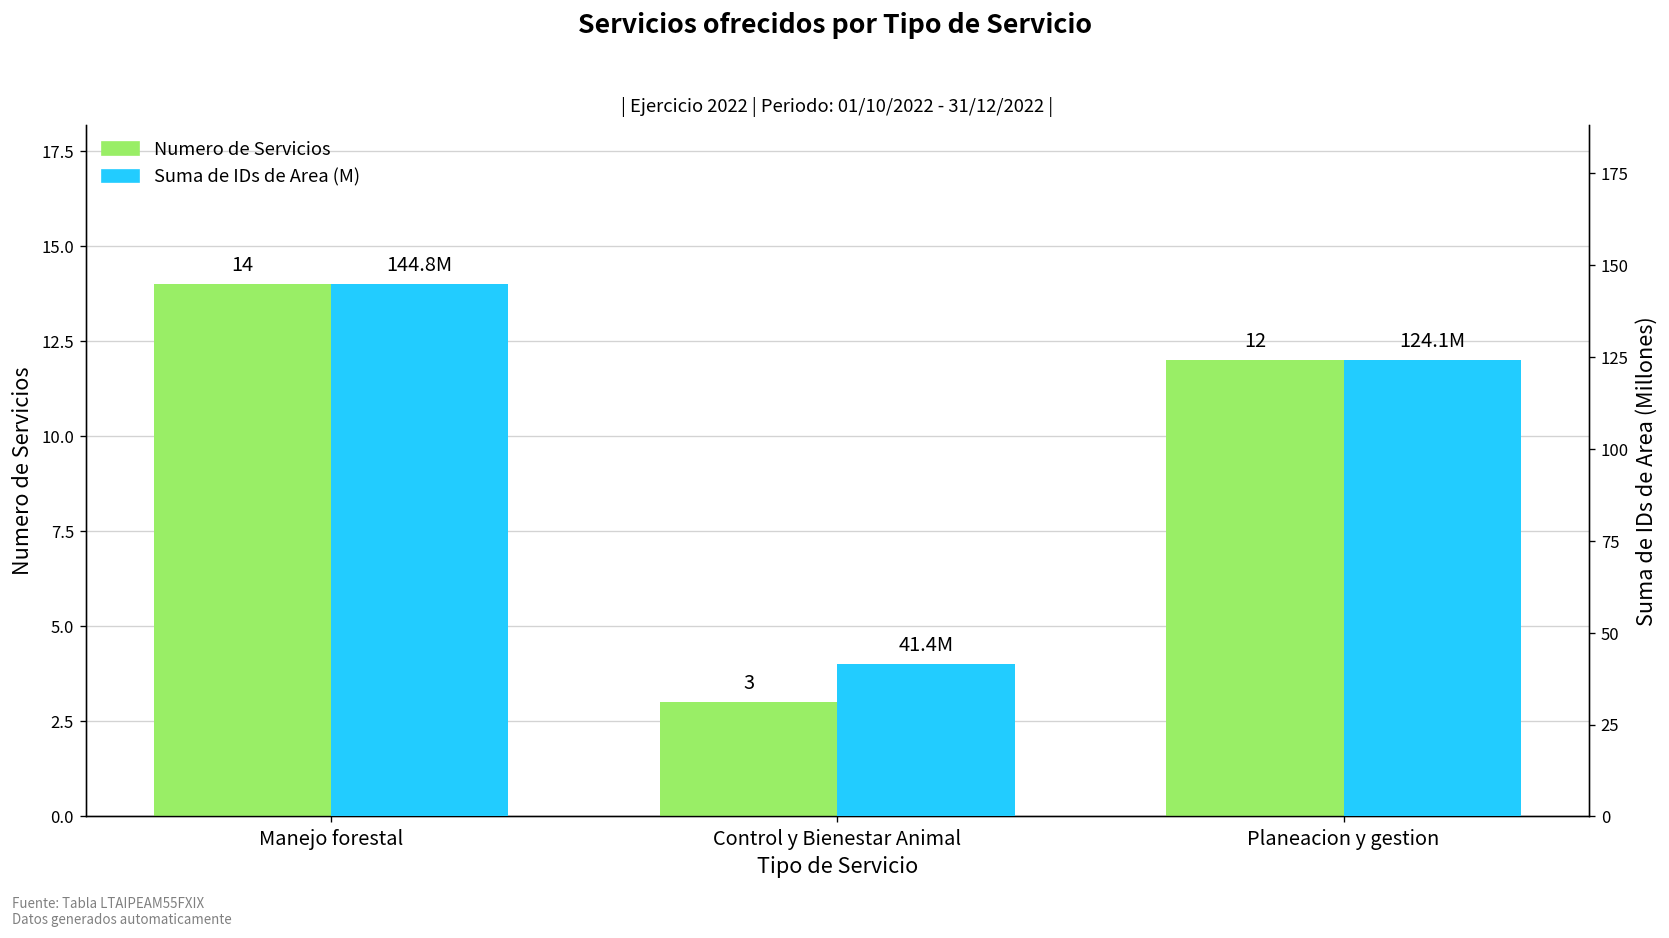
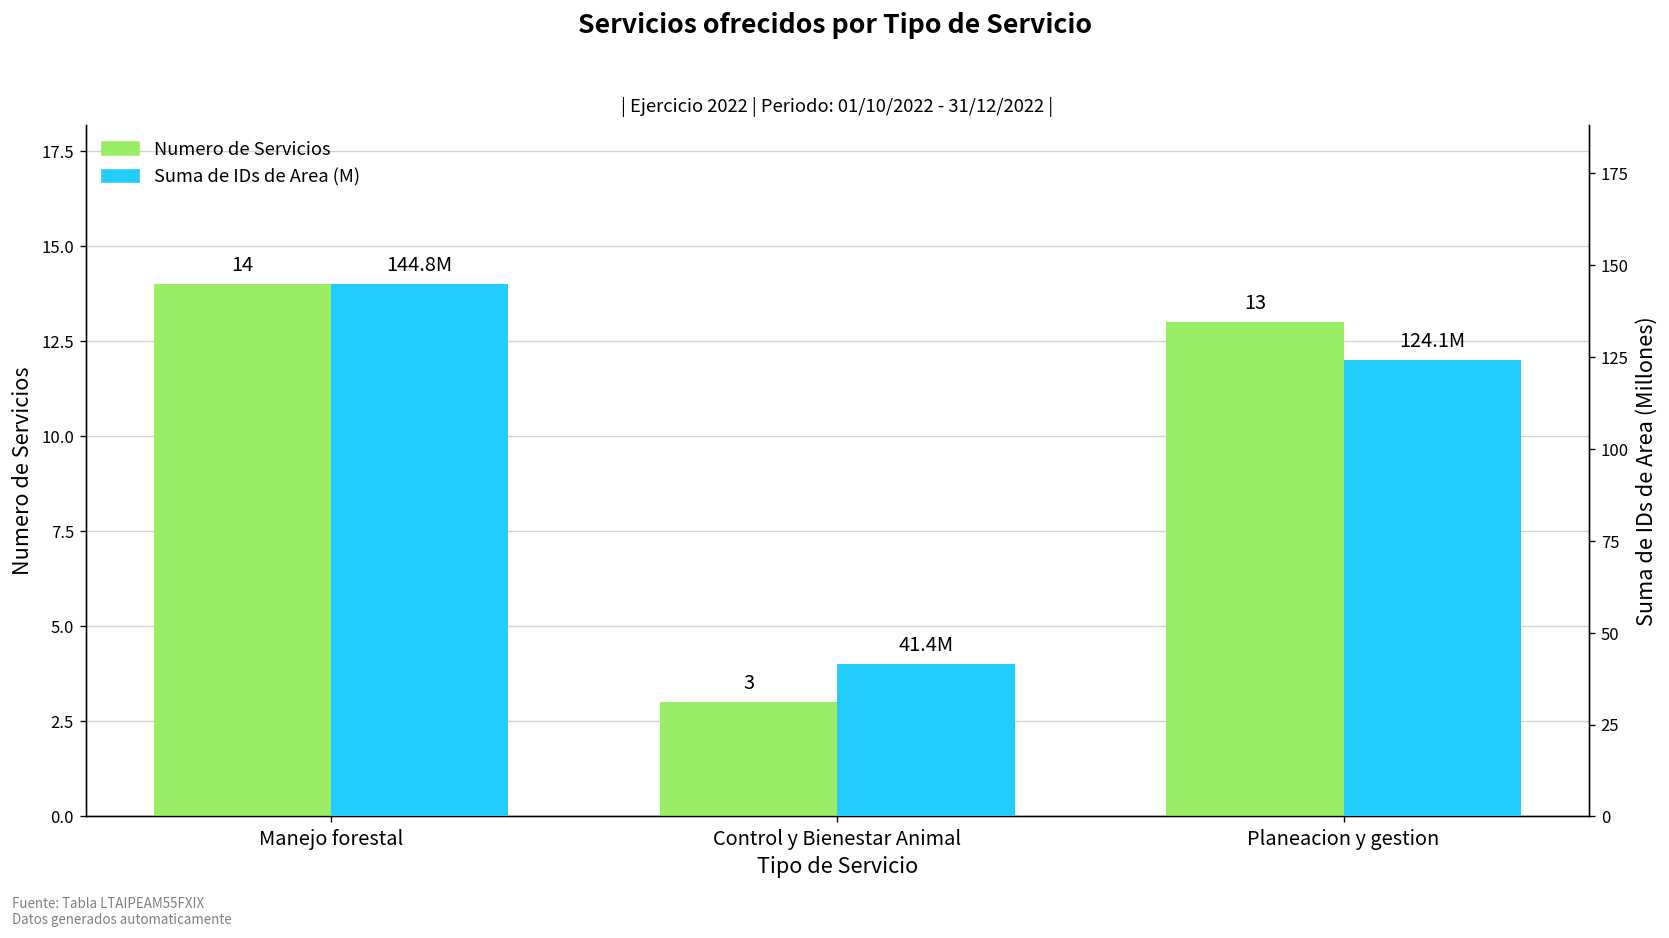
  {
    "Numero de Servicios": {
      "Manejo forestal": "14",
      "Control y Bienestar Animal": "3",
-     "Planeacion y gestion": "12"
+     "Planeacion y gestion": "13"
    },
    "Suma de IDs de Area (M)": {
      "Manejo forestal": "144.8M",
      "Control y Bienestar Animal": "41.4M",
      "Planeacion y gestion": "124.1M"
    }
  }
